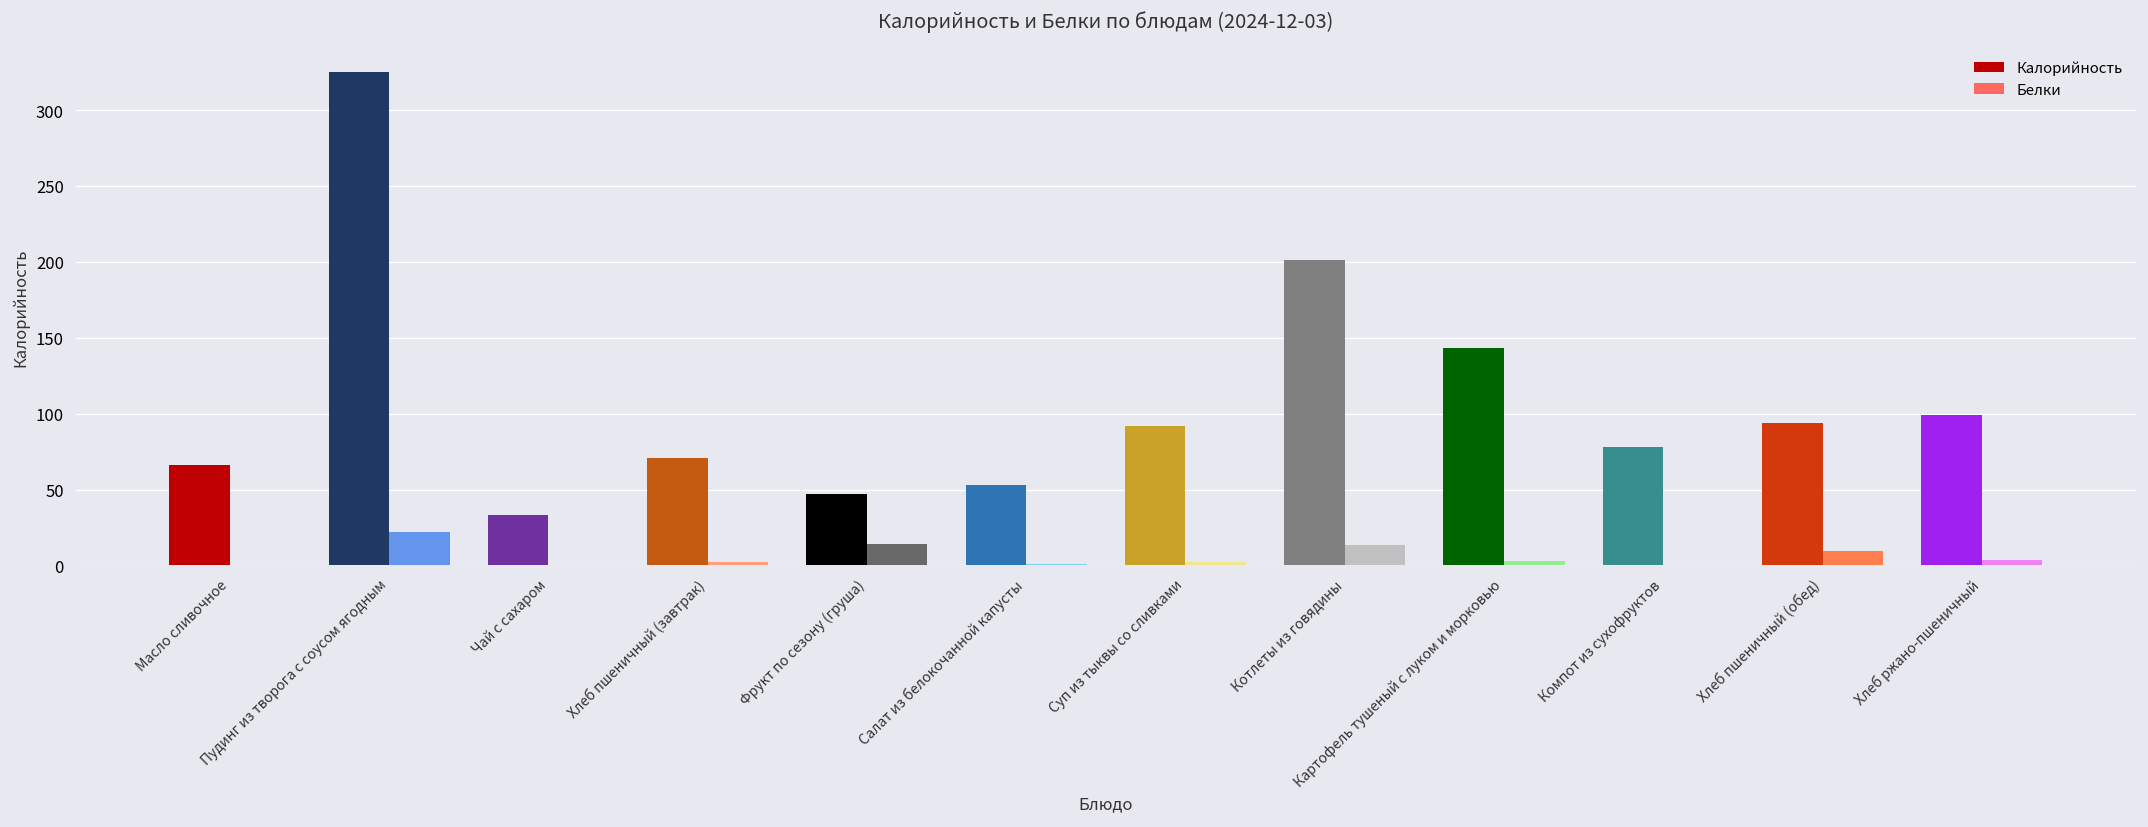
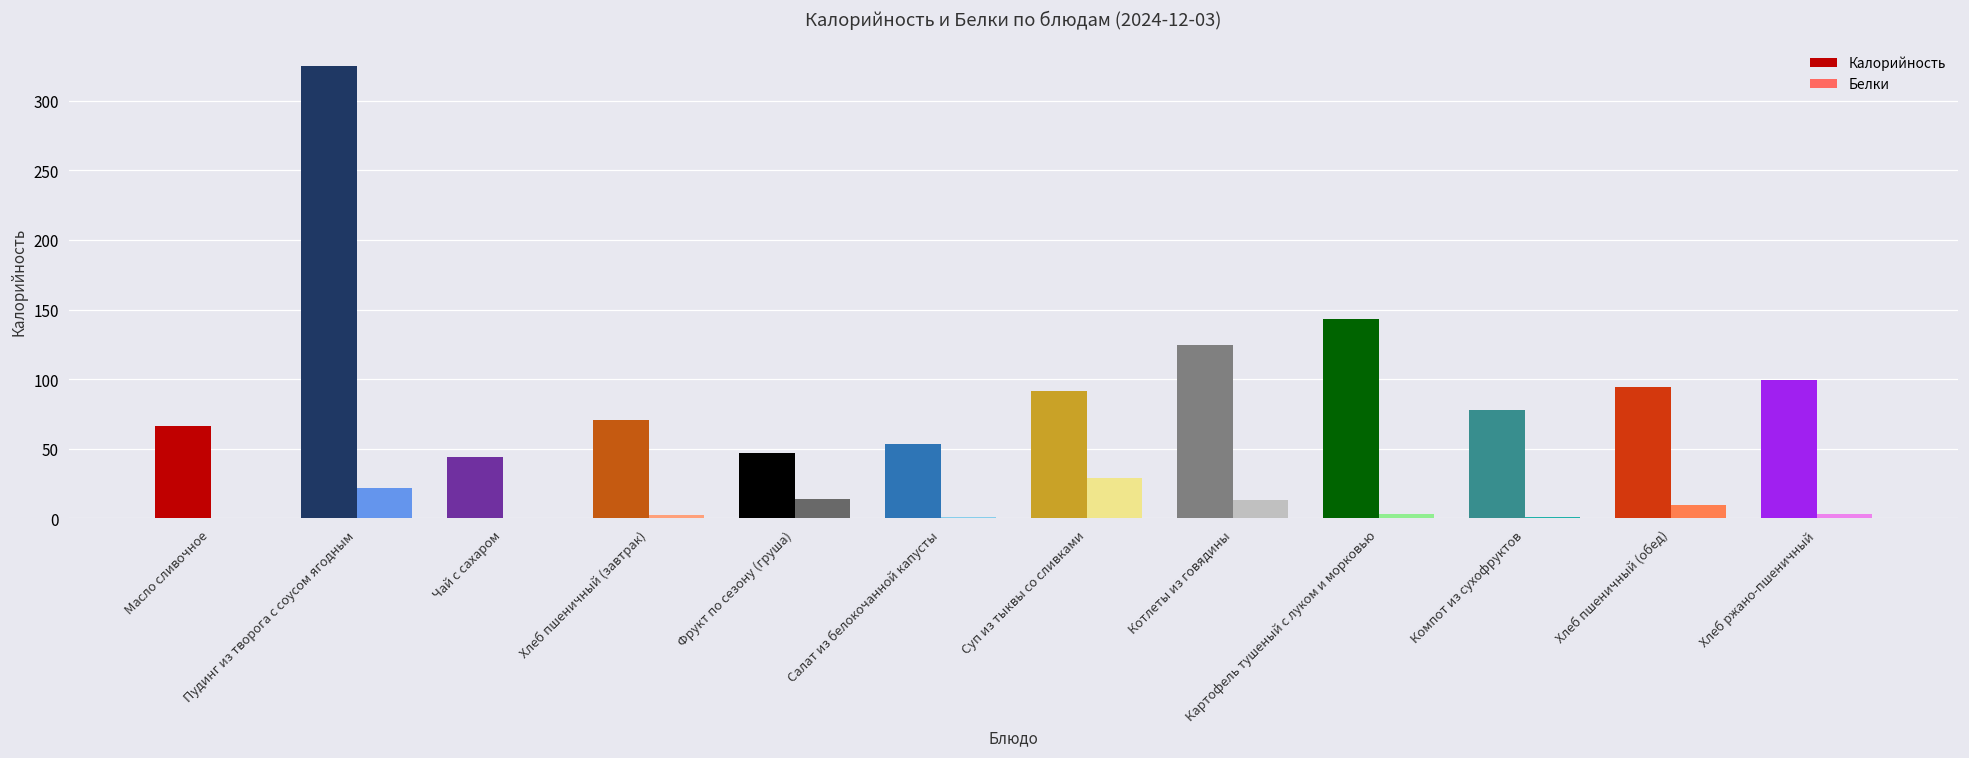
  {
    "Калорийность": {
      "Масло сливочное": 66,
      "Пудинг из творога с соусом ягодным": 325,
-     "Чай с сахаром": 33,
+     "Чай с сахаром": 44,
      "Хлеб пшеничный (завтрак)": 71,
      "Фрукт по сезону (груша)": 47,
      "Салат из белокочанной капусты": 53,
      "Суп из тыквы со сливками": 92,
-     "Котлеты из говядины": 201,
+     "Котлеты из говядины": 124,
      "Картофель тушеный с луком и морковью": 143,
      "Компот из сухофруктов": 78,
      "Хлеб пшеничный (обед)": 94,
      "Хлеб ржано-пшеничный": 99
    },
    "Белки": {
      "Пудинг из творога с соусом ягодным": 22,
      "Чай с сахаром": 0,
      "Хлеб пшеничный (завтрак)": 2,
      "Фрукт по сезону (груша)": 14,
-     "Суп из тыквы со сливками": 2,
+     "Суп из тыквы со сливками": 29,
      "Котлеты из говядины": 13,
      "Картофель тушеный с луком и морковью": 3,
      "Хлеб пшеничный (обед)": 10,
      "Хлеб ржано-пшеничный": 3
    }
  }
